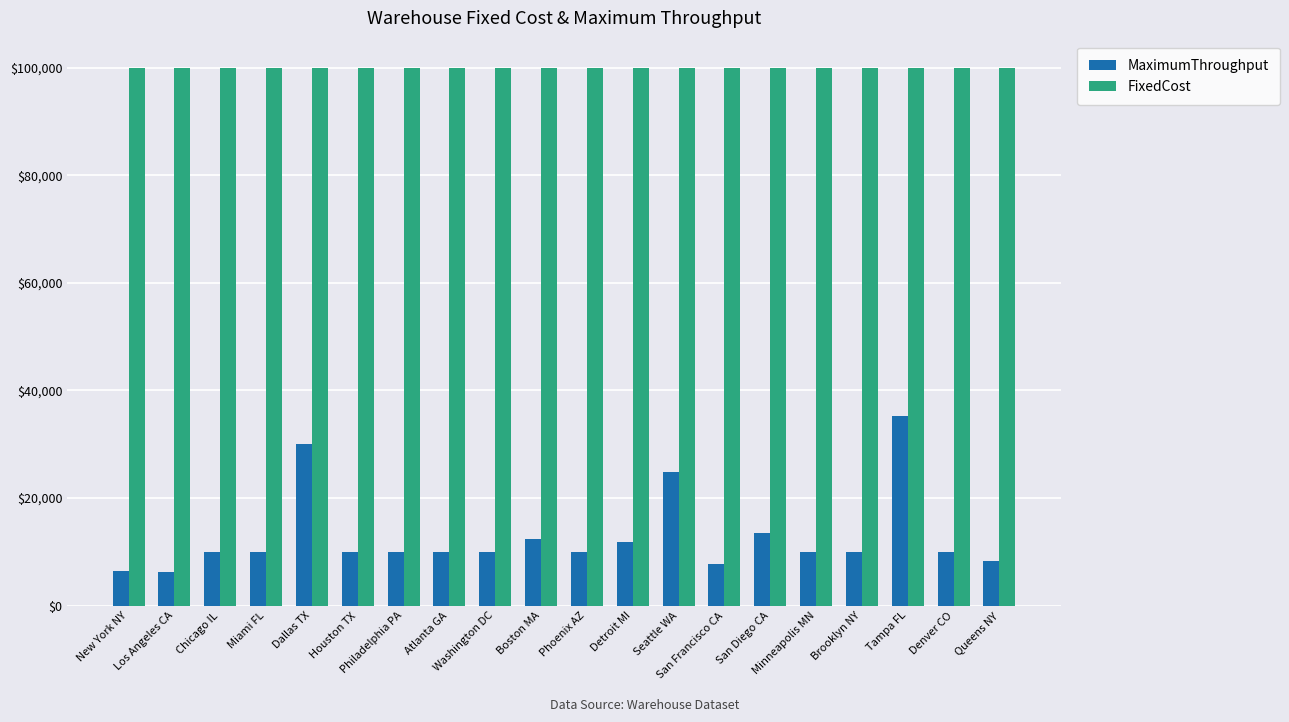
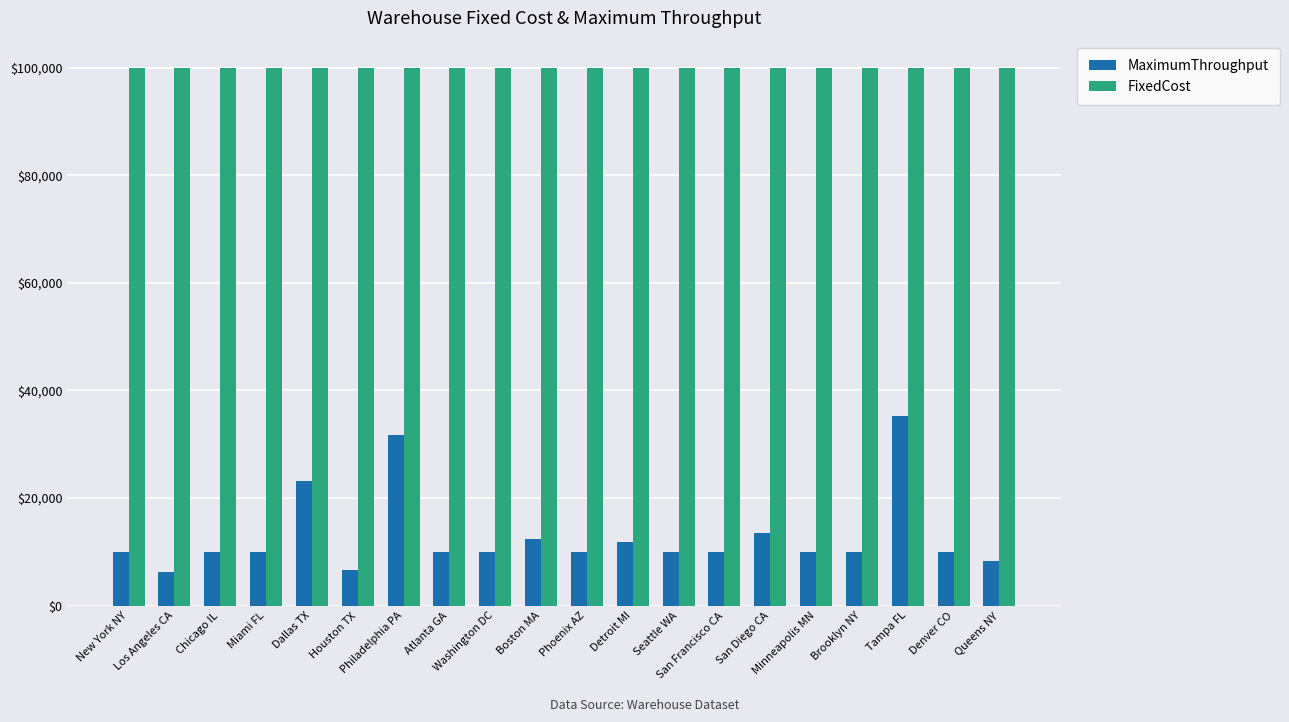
  {
    "MaximumThroughput": {
-     "New York NY": "$6,000",
+     "New York NY": "$10,000",
      "Los Angeles CA": "$6,000",
      "Chicago IL": "$10,000",
      "Miami FL": "$10,000",
-     "Dallas TX": "$30,000",
-     "Houston TX": "$10,000",
-     "Philadelphia PA": "$10,000",
+     "Dallas TX": "$23,000",
+     "Houston TX": "$7,000",
+     "Philadelphia PA": "$32,000",
      "Atlanta GA": "$10,000",
      "Washington DC": "$10,000",
      "Boston MA": "$12,000",
      "Phoenix AZ": "$10,000",
      "Detroit MI": "$12,000",
-     "Seattle WA": "$25,000",
-     "San Francisco CA": "$8,000",
+     "Seattle WA": "$10,000",
+     "San Francisco CA": "$10,000",
      "San Diego CA": "$13,000",
      "Minneapolis MN": "$10,000",
      "Brooklyn NY": "$10,000",
      "Tampa FL": "$35,000",
      "Denver CO": "$10,000",
      "Queens NY": "$8,000"
    },
    "FixedCost": {
      "New York NY": "$100,000",
      "Los Angeles CA": "$100,000",
      "Chicago IL": "$100,000",
      "Miami FL": "$100,000",
      "Dallas TX": "$100,000",
      "Houston TX": "$100,000",
      "Philadelphia PA": "$100,000",
      "Atlanta GA": "$100,000",
      "Washington DC": "$100,000",
      "Boston MA": "$100,000",
      "Phoenix AZ": "$100,000",
      "Detroit MI": "$100,000",
      "Seattle WA": "$100,000",
      "San Francisco CA": "$100,000",
      "San Diego CA": "$100,000",
      "Minneapolis MN": "$100,000",
      "Brooklyn NY": "$100,000",
      "Tampa FL": "$100,000",
      "Denver CO": "$100,000",
      "Queens NY": "$100,000"
    }
  }
